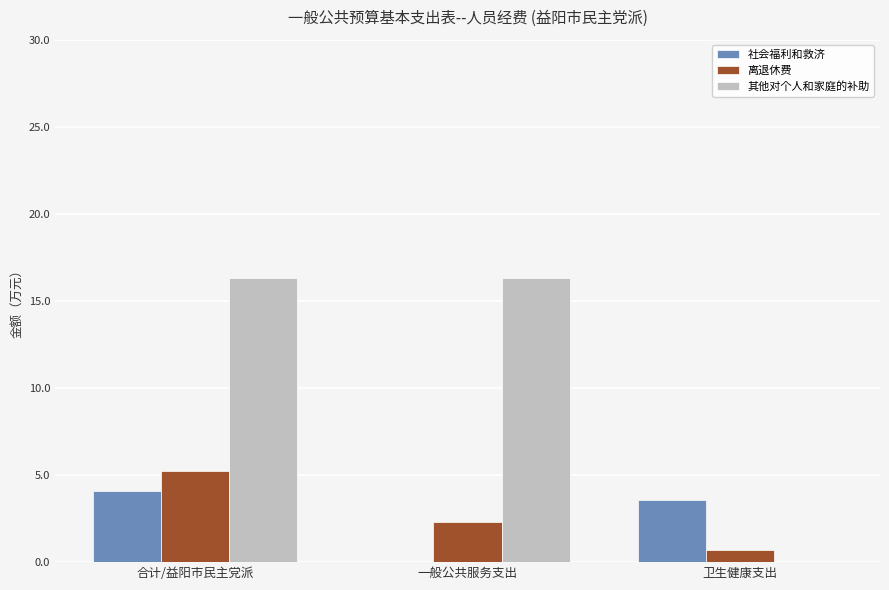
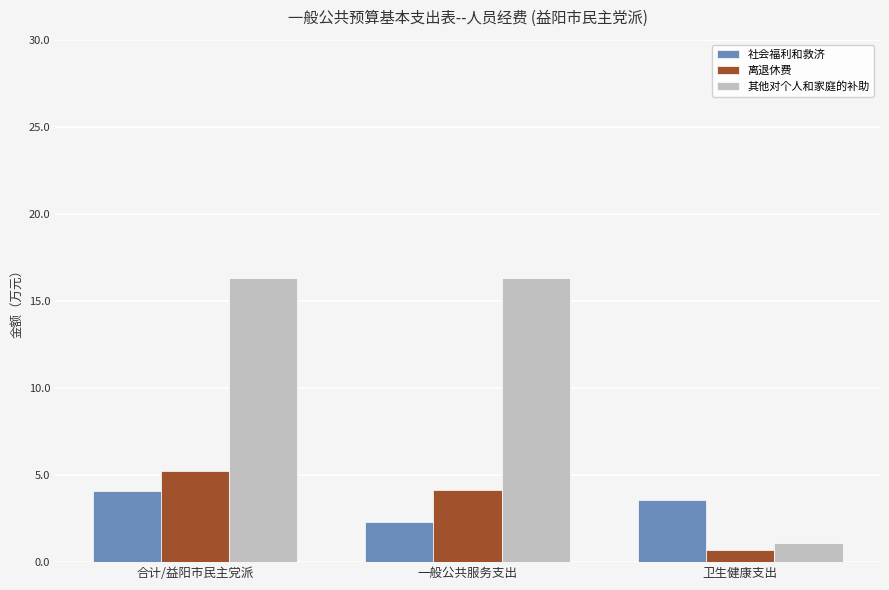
  {
    "社会福利和救济": {
      "合计/益阳市民主党派": 4.1,
-     "一般公共服务支出": 0.0,
+     "一般公共服务支出": 2.3,
      "卫生健康支出": 3.5
    },
    "离退休费": {
      "合计/益阳市民主党派": 5.2,
-     "一般公共服务支出": 2.3,
+     "一般公共服务支出": 4.1,
      "卫生健康支出": 0.7
    },
    "其他对个人和家庭的补助": {
      "合计/益阳市民主党派": 16.3,
      "一般公共服务支出": 16.3,
-     "卫生健康支出": 0.0
+     "卫生健康支出": 1.1
    }
  }
